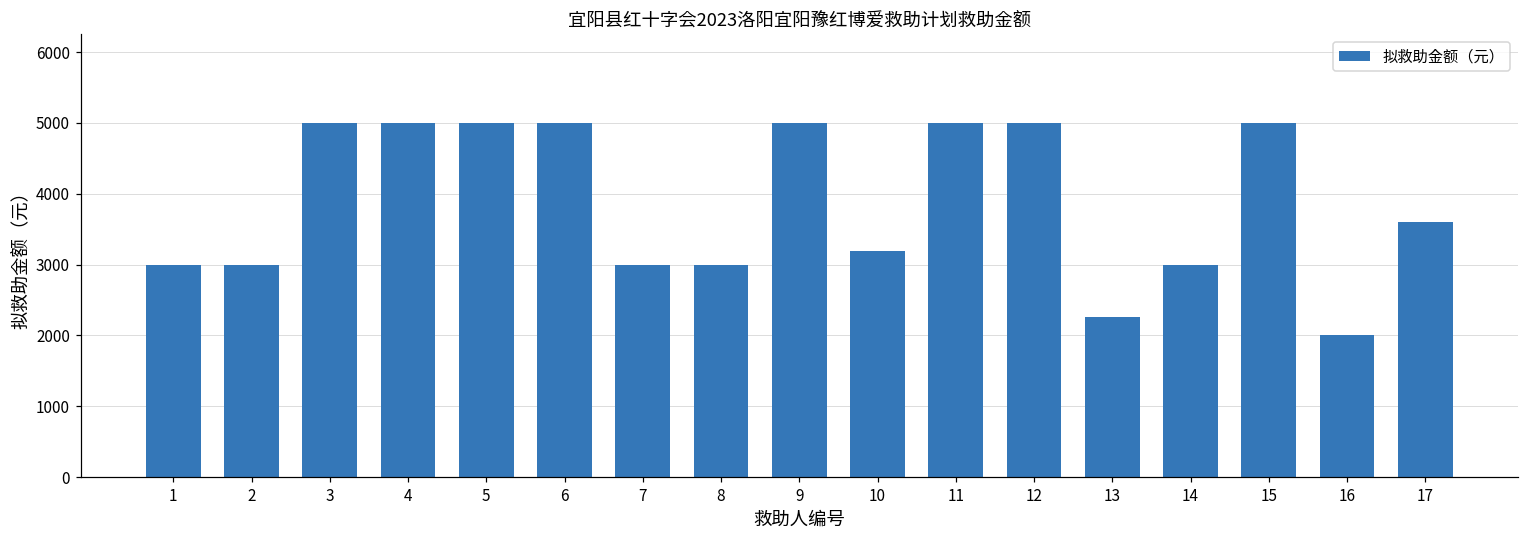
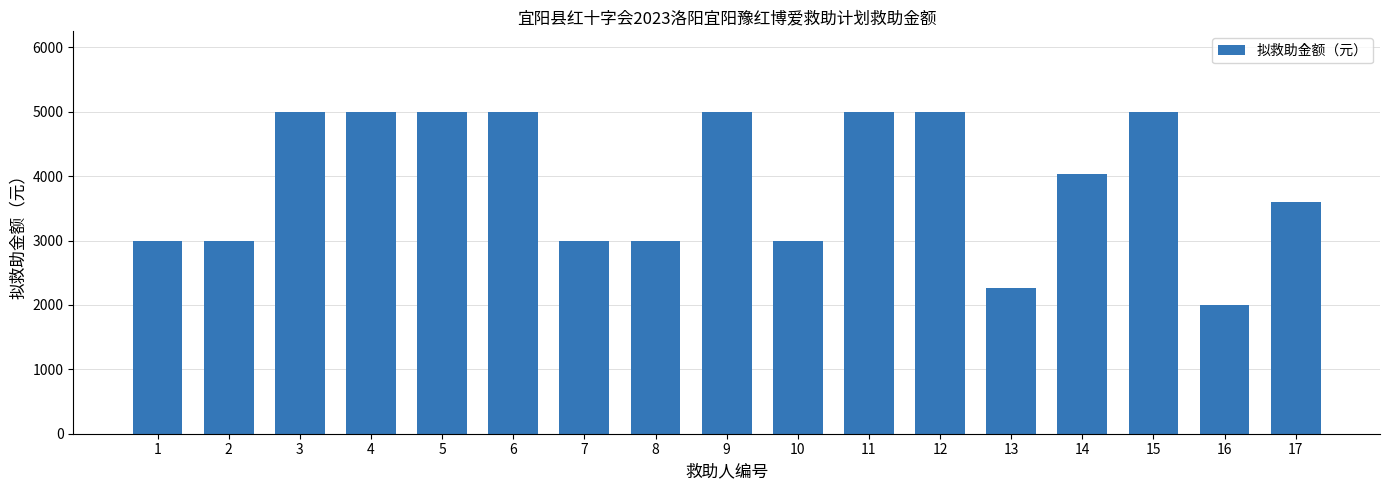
  {
    "1": 3000,
    "2": 3000,
    "3": 5000,
    "4": 5000,
    "5": 5000,
    "6": 5000,
    "7": 3000,
    "8": 3000,
    "9": 5000,
-   "10": 3200,
+   "10": 3000,
    "11": 5000,
    "12": 5000,
    "13": 2300,
-   "14": 3000,
+   "14": 4000,
    "15": 5000,
    "16": 2000,
    "17": 3600
  }
